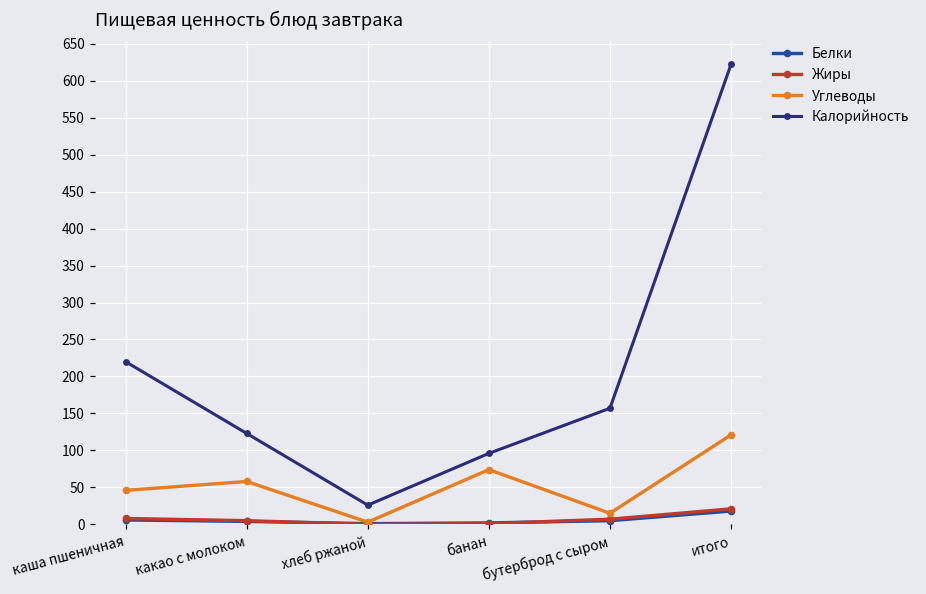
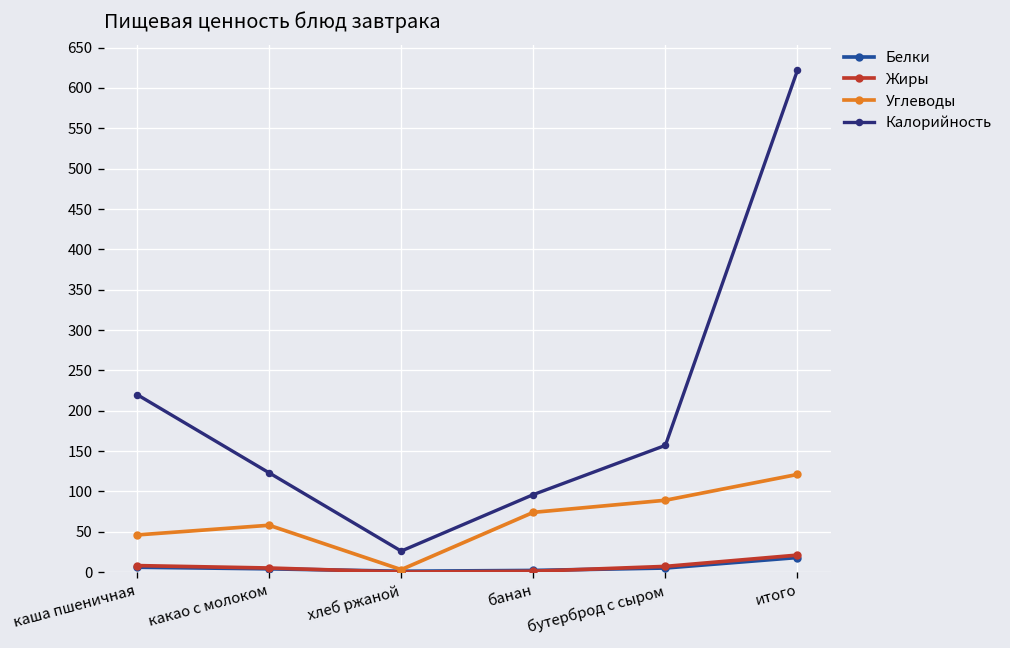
  {
    "Углеводы": {
      "каша пшеничная": 50,
      "какао с молоком": 60,
      "банан": 70,
-     "бутерброд с сыром": 20,
+     "бутерброд с сыром": 90,
      "итого": 120
    }
  }
